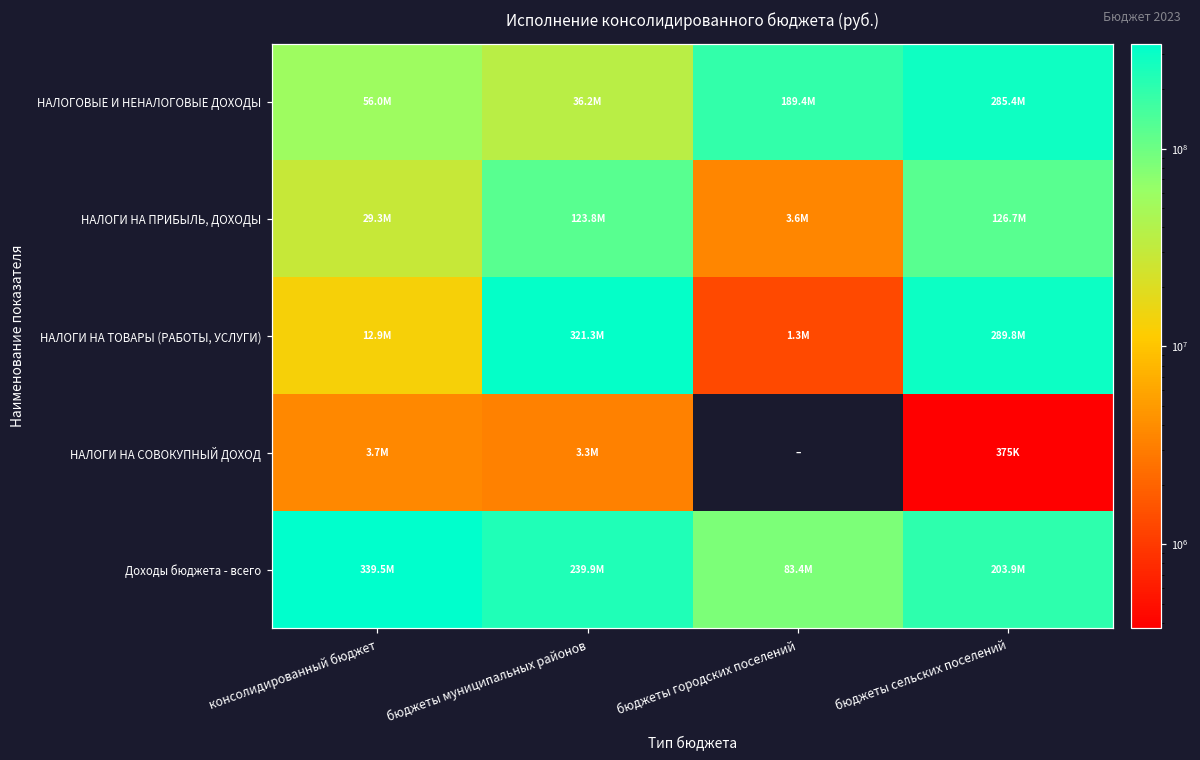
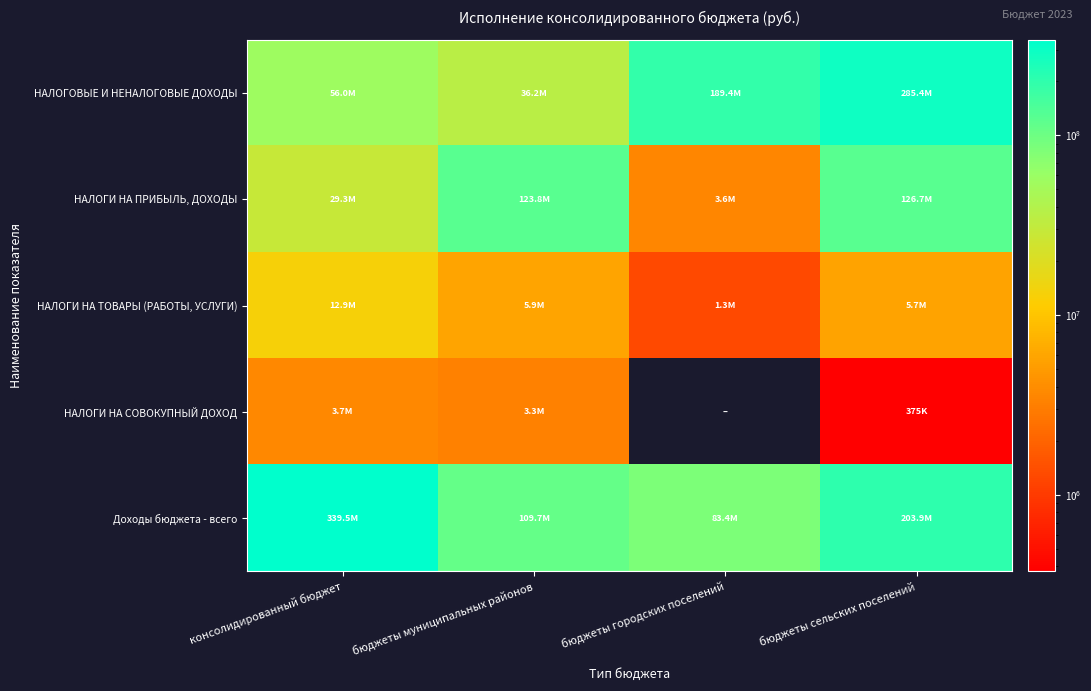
  {
    "НАЛОГОВЫЕ И НЕНАЛОГОВЫЕ ДОХОДЫ": {
      "консолидированный бюджет": "56.0M",
      "бюджеты муниципальных районов": "36.2M",
      "бюджеты городских поселений": "189.4M",
      "бюджеты сельских поселений": "285.4M"
    },
    "НАЛОГИ НА ПРИБЫЛЬ, ДОХОДЫ": {
      "консолидированный бюджет": "29.3M",
      "бюджеты муниципальных районов": "123.8M",
      "бюджеты городских поселений": "3.6M",
      "бюджеты сельских поселений": "126.7M"
    },
    "НАЛОГИ НА ТОВАРЫ (РАБОТЫ, УСЛУГИ)": {
      "консолидированный бюджет": "12.9M",
-     "бюджеты муниципальных районов": "321.3M",
+     "бюджеты муниципальных районов": "5.9M",
      "бюджеты городских поселений": "1.3M",
-     "бюджеты сельских поселений": "289.8M"
+     "бюджеты сельских поселений": "5.7M"
    },
    "НАЛОГИ НА СОВОКУПНЫЙ ДОХОД": {
      "консолидированный бюджет": "3.7M",
      "бюджеты муниципальных районов": "3.3M",
      "бюджеты сельских поселений": "375K"
    },
    "Доходы бюджета - всего": {
      "консолидированный бюджет": "339.5M",
-     "бюджеты муниципальных районов": "239.9M",
+     "бюджеты муниципальных районов": "109.7M",
      "бюджеты городских поселений": "83.4M",
      "бюджеты сельских поселений": "203.9M"
    }
  }
